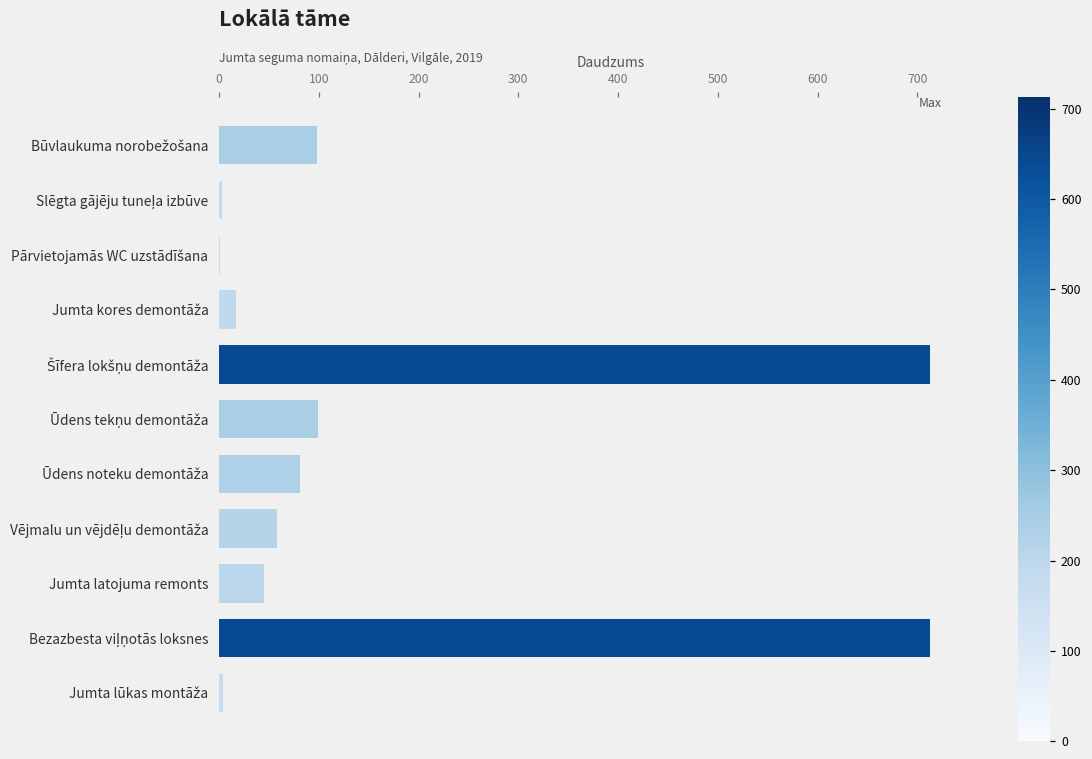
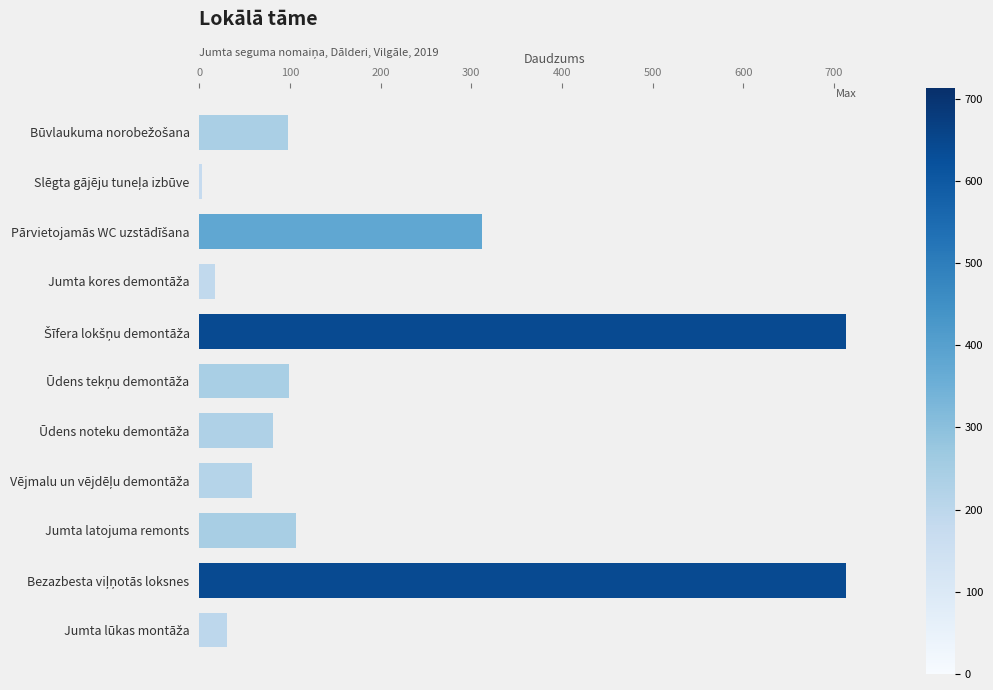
  {
    "Būvlaukuma norobežošana": 100,
    "Slēgta gājēju tuneļa izbūve": 0,
-   "Pārvietojamās WC uzstādīšana": 0,
+   "Pārvietojamās WC uzstādīšana": 310,
    "Jumta kores demontāža": 20,
    "Šīfera lokšņu demontāža": 710,
    "Ūdens tekņu demontāža": 100,
    "Ūdens noteku demontāža": 80,
    "Vējmalu un vējdēļu demontāža": 60,
-   "Jumta latojuma remonts": 50,
+   "Jumta latojuma remonts": 110,
    "Bezazbesta viļņotās loksnes": 710,
-   "Jumta lūkas montāža": 0
+   "Jumta lūkas montāža": 30
  }
